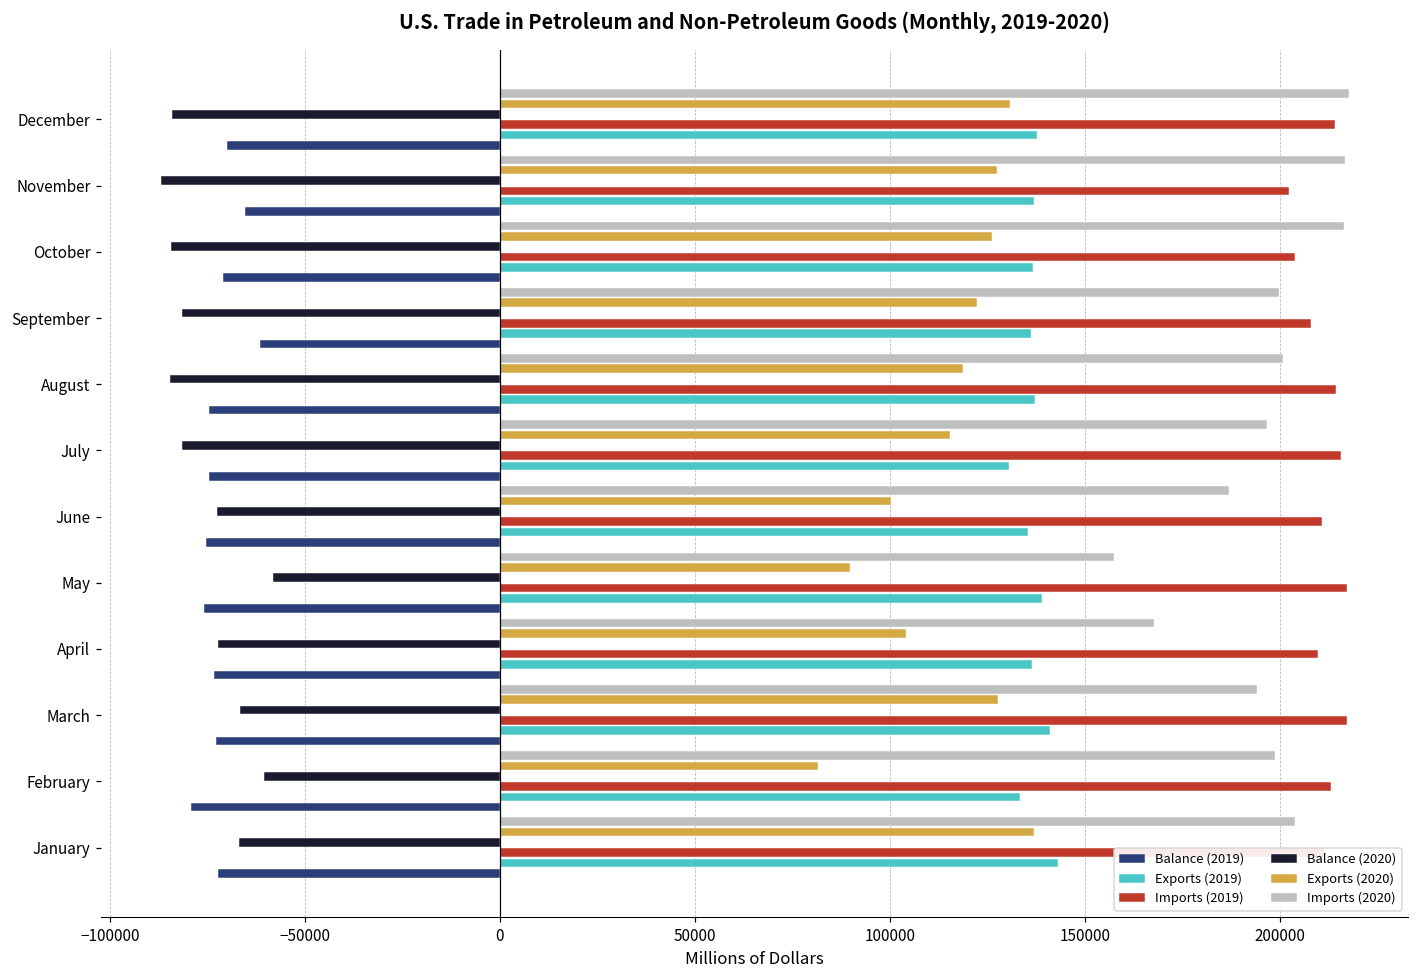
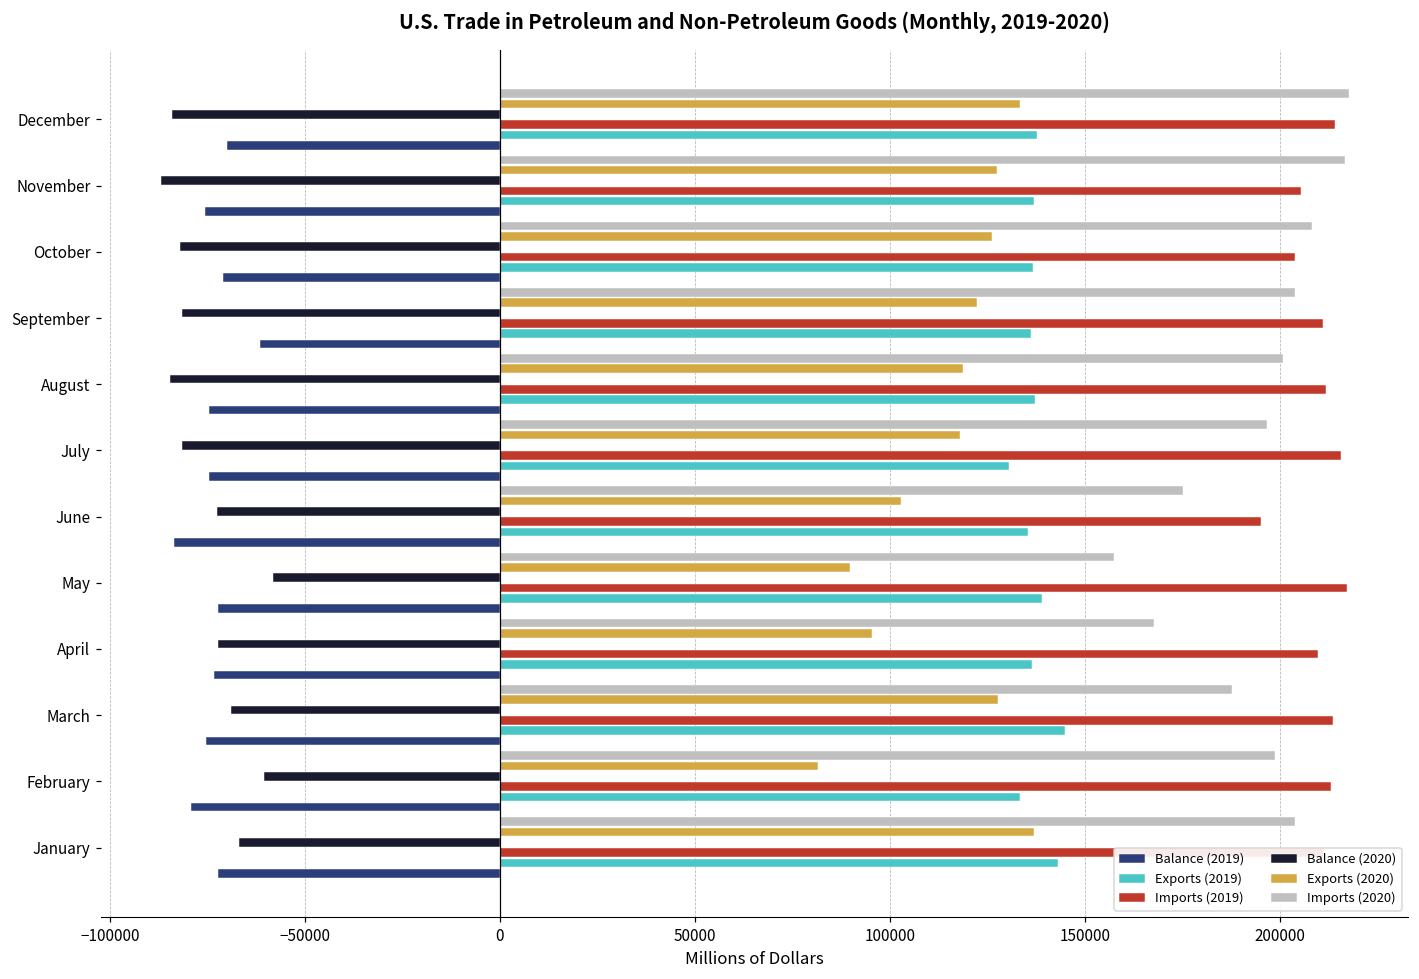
  {
    "Balance (2019)": {
      "December": -70000,
-     "November": -65000,
+     "November": -76000,
      "October": -71000,
      "September": -62000,
      "August": -75000,
      "July": -75000,
-     "June": -75000,
-     "May": -76000,
+     "June": -84000,
+     "May": -72000,
      "April": -73000,
-     "March": -73000,
+     "March": -75000,
      "February": -79000,
      "January": -72000
    },
    "Exports (2019)": {
      "December": 138000,
      "November": 137000,
      "October": 137000,
      "September": 136000,
      "August": 137000,
      "July": 131000,
      "June": 136000,
      "May": 139000,
      "April": 136000,
-     "March": 141000,
+     "March": 145000,
      "February": 134000,
      "January": 143000
    },
    "Imports (2019)": {
      "December": 214000,
-     "November": 202000,
+     "November": 205000,
      "October": 204000,
-     "September": 208000,
-     "August": 214000,
+     "September": 211000,
+     "August": 212000,
      "July": 216000,
-     "June": 211000,
+     "June": 195000,
      "May": 217000,
      "April": 210000,
-     "March": 217000,
+     "March": 214000,
      "February": 213000
    },
    "Balance (2020)": {
      "December": -84000,
      "November": -87000,
-     "October": -84000,
+     "October": -82000,
      "September": -81000,
      "August": -85000,
      "July": -82000,
      "June": -72000,
      "May": -58000,
      "April": -72000,
-     "March": -67000,
+     "March": -69000,
      "February": -60000,
      "January": -67000
    },
    "Exports (2020)": {
-     "December": 131000,
+     "December": 133000,
      "November": 128000,
      "October": 126000,
      "September": 122000,
      "August": 119000,
-     "July": 115000,
-     "June": 100000,
+     "July": 118000,
+     "June": 103000,
      "May": 90000,
-     "April": 104000,
+     "April": 95000,
      "March": 128000,
      "February": 82000,
      "January": 137000
    },
    "Imports (2020)": {
      "December": 218000,
      "November": 217000,
-     "October": 216000,
-     "September": 200000,
+     "October": 208000,
+     "September": 204000,
      "August": 201000,
      "July": 197000,
-     "June": 187000,
+     "June": 175000,
      "May": 158000,
      "April": 168000,
-     "March": 194000,
+     "March": 188000,
      "February": 199000,
      "January": 204000
    }
  }
